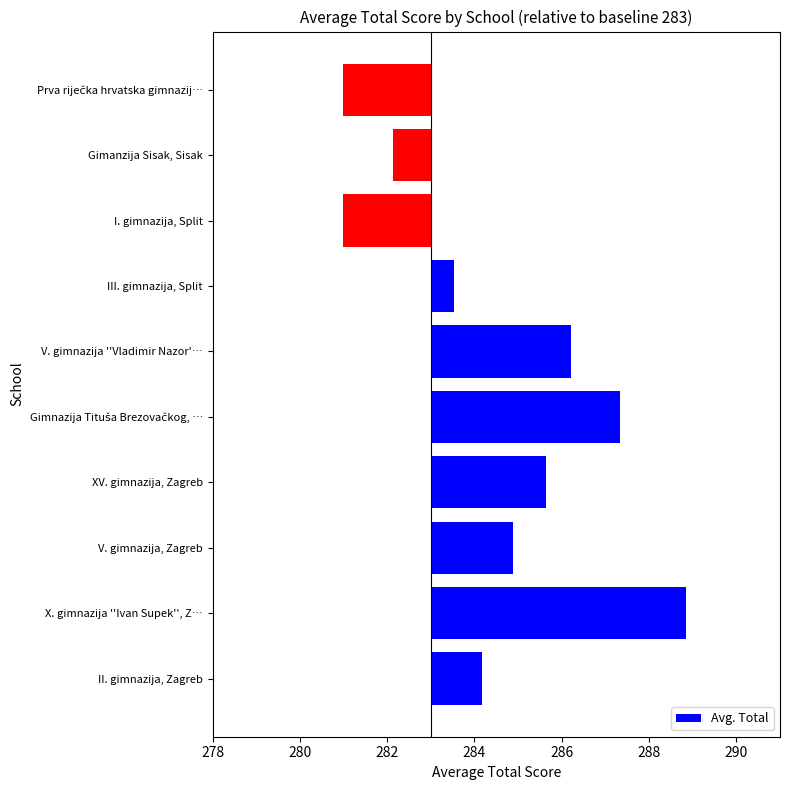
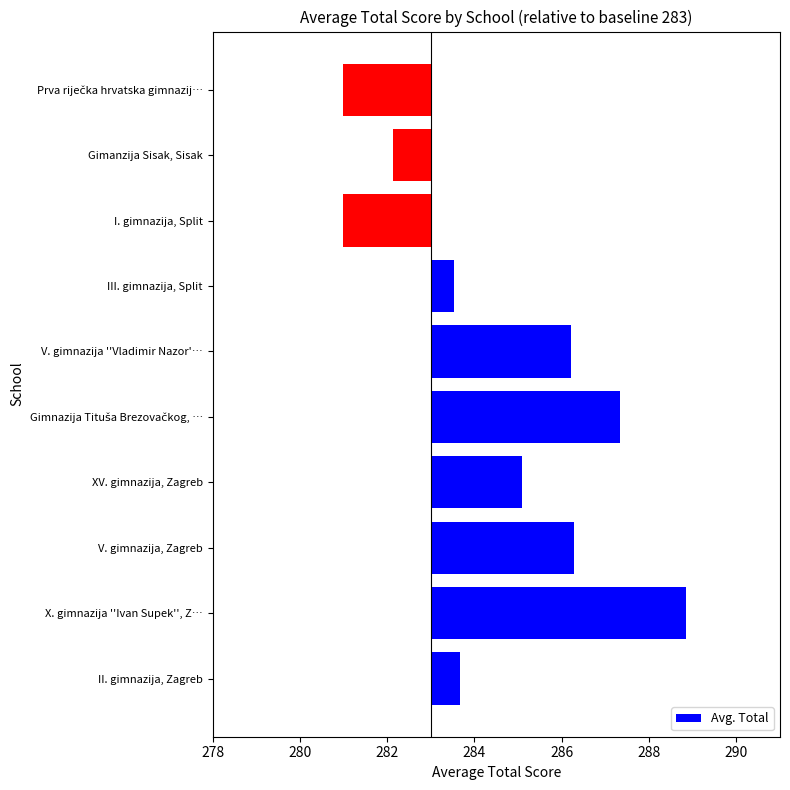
  {
    "Prva riječka hrvatska gimnazij…": 281.0,
    "Gimanzija Sisak, Sisak": 282.1,
    "I. gimnazija, Split": 281.0,
    "III. gimnazija, Split": 283.5,
    "V. gimnazija ''Vladimir Nazor'…": 286.2,
    "Gimnazija Tituša Brezovačkog, …": 287.3,
-   "XV. gimnazija, Zagreb": 285.6,
-   "V. gimnazija, Zagreb": 284.9,
+   "XV. gimnazija, Zagreb": 285.1,
+   "V. gimnazija, Zagreb": 286.3,
    "X. gimnazija ''Ivan Supek'', Z…": 288.8,
-   "II. gimnazija, Zagreb": 284.2
+   "II. gimnazija, Zagreb": 283.7
  }
